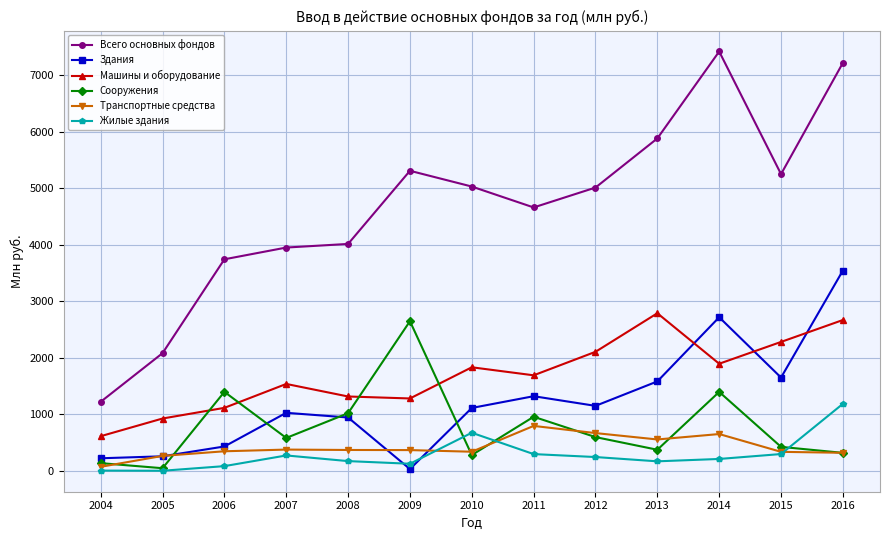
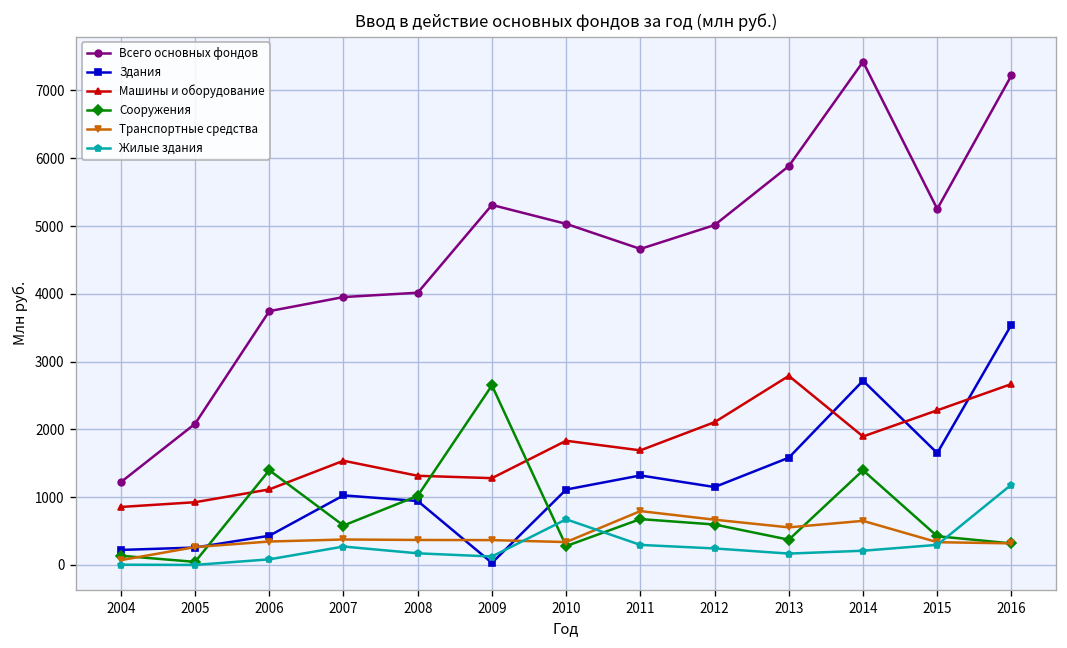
  {
    "Всего основных фондов": {
      "2004": 1200,
      "2005": 2100,
      "2006": 3700,
      "2007": 4000,
      "2008": 4000,
      "2009": 5300,
      "2010": 5000,
      "2011": 4700,
      "2012": 5000,
      "2013": 5900,
      "2014": 7400,
      "2015": 5300,
      "2016": 7200
    },
    "Здания": {
      "2004": 200,
      "2006": 400,
      "2007": 1000,
      "2008": 900,
      "2009": 0,
      "2010": 1100,
      "2011": 1300,
      "2012": 1100,
      "2013": 1600,
      "2014": 2700,
      "2015": 1700,
      "2016": 3500
    },
    "Машины и оборудование": {
-     "2004": 600,
+     "2004": 900,
      "2005": 900,
      "2006": 1100,
      "2007": 1500,
      "2008": 1300,
      "2009": 1300,
      "2010": 1800,
      "2011": 1700,
      "2012": 2100,
      "2013": 2800,
      "2014": 1900,
      "2015": 2300,
      "2016": 2700
    },
    "Сооружения": {
      "2004": 100,
      "2005": 0,
      "2006": 1400,
      "2007": 600,
      "2008": 1000,
      "2009": 2600,
      "2010": 300,
-     "2011": 1000,
+     "2011": 700,
      "2012": 600,
      "2013": 400,
      "2014": 1400,
      "2015": 400
    },
    "Транспортные средства": {
      "2004": 100,
      "2006": 300,
      "2007": 400,
      "2008": 400,
      "2009": 400,
      "2010": 300,
      "2011": 800,
      "2012": 700,
      "2013": 600,
      "2014": 700
    },
    "Жилые здания": {
      "2004": 0,
      "2005": 0,
      "2006": 100,
      "2007": 300,
      "2008": 200,
      "2009": 100,
      "2010": 700,
      "2011": 300,
      "2012": 200,
      "2013": 200,
      "2014": 200,
      "2016": 1200
    }
  }
